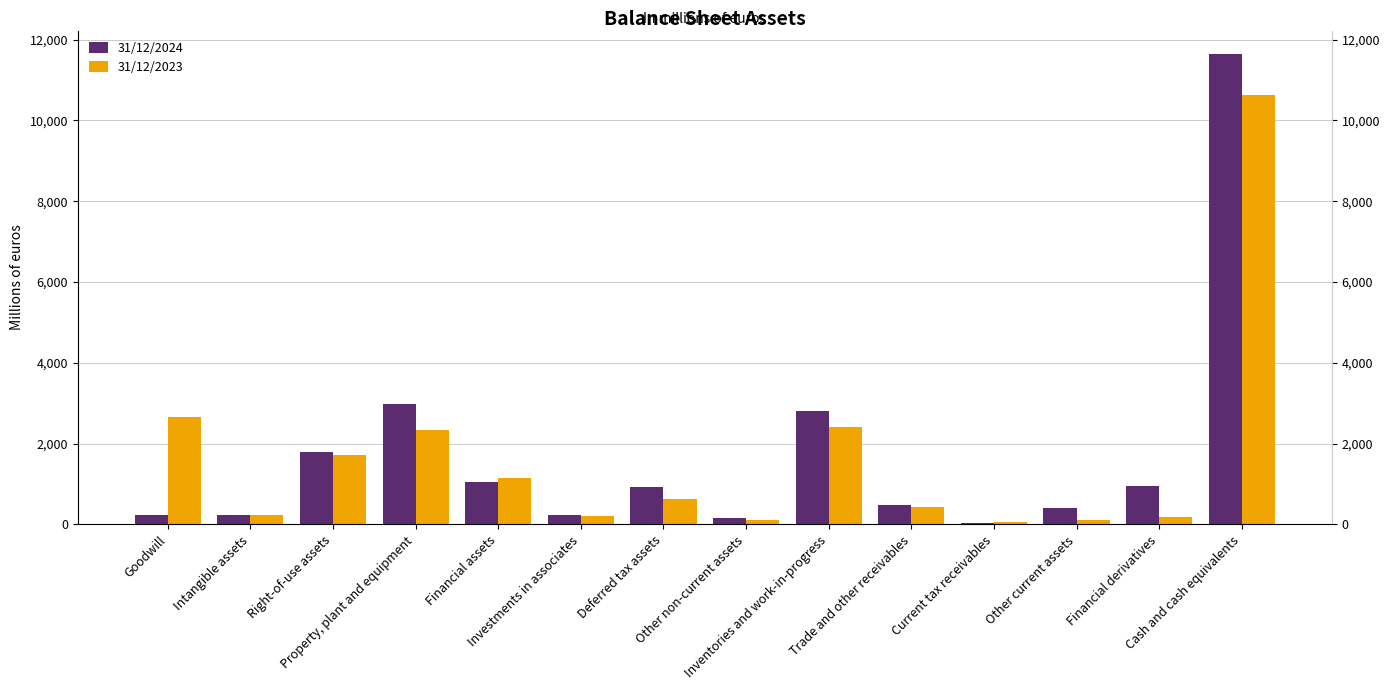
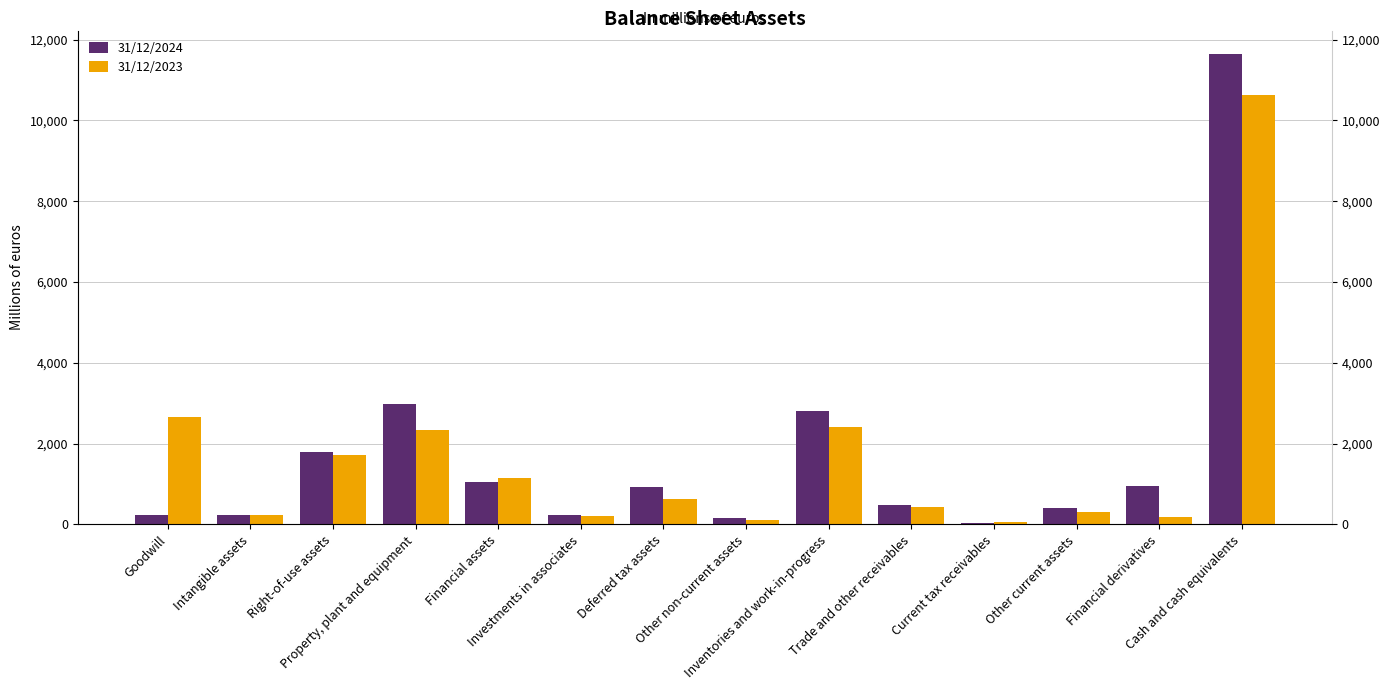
  {
    "31/12/2024": {
      "Goodwill": "200",
      "Intangible assets": "200",
      "Right-of-use assets": "1,800",
      "Property, plant and equipment": "3,000",
      "Financial assets": "1,100",
      "Investments in associates": "200",
      "Deferred tax assets": "900",
      "Other non-current assets": "200",
      "Inventories and work-in-progress": "2,800",
      "Trade and other receivables": "500",
      "Other current assets": "400",
      "Financial derivatives": "900",
      "Cash and cash equivalents": "11,600"
    },
    "31/12/2023": {
      "Goodwill": "2,700",
      "Intangible assets": "200",
      "Right-of-use assets": "1,700",
      "Property, plant and equipment": "2,300",
      "Financial assets": "1,100",
      "Investments in associates": "200",
      "Deferred tax assets": "600",
      "Other non-current assets": "100",
      "Inventories and work-in-progress": "2,400",
      "Trade and other receivables": "400",
-     "Other current assets": "100",
+     "Other current assets": "300",
      "Financial derivatives": "200",
      "Cash and cash equivalents": "10,600"
    }
  }
